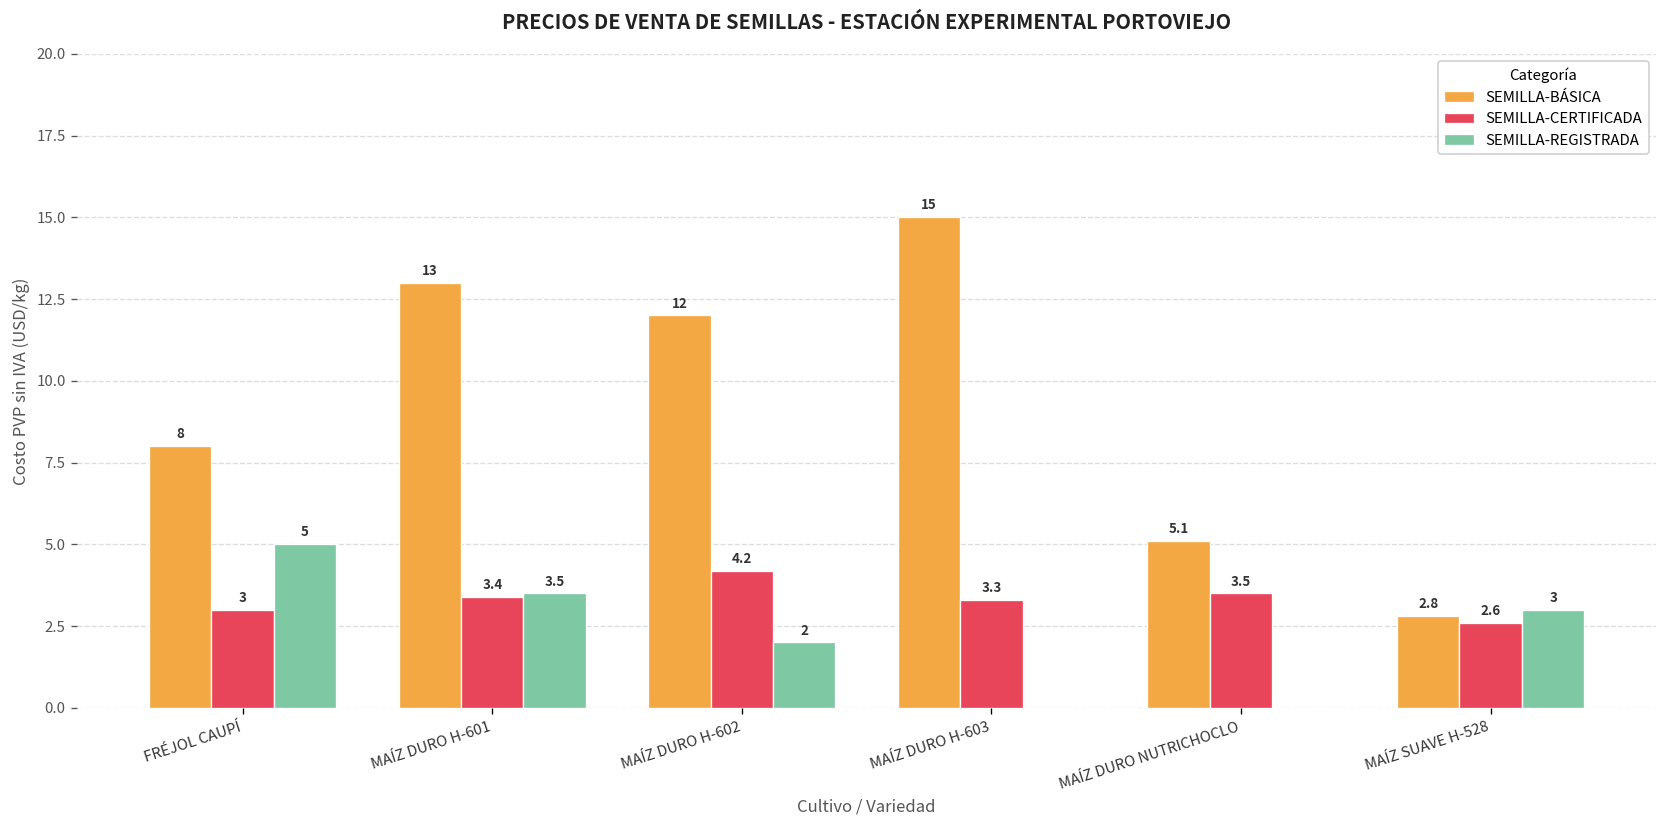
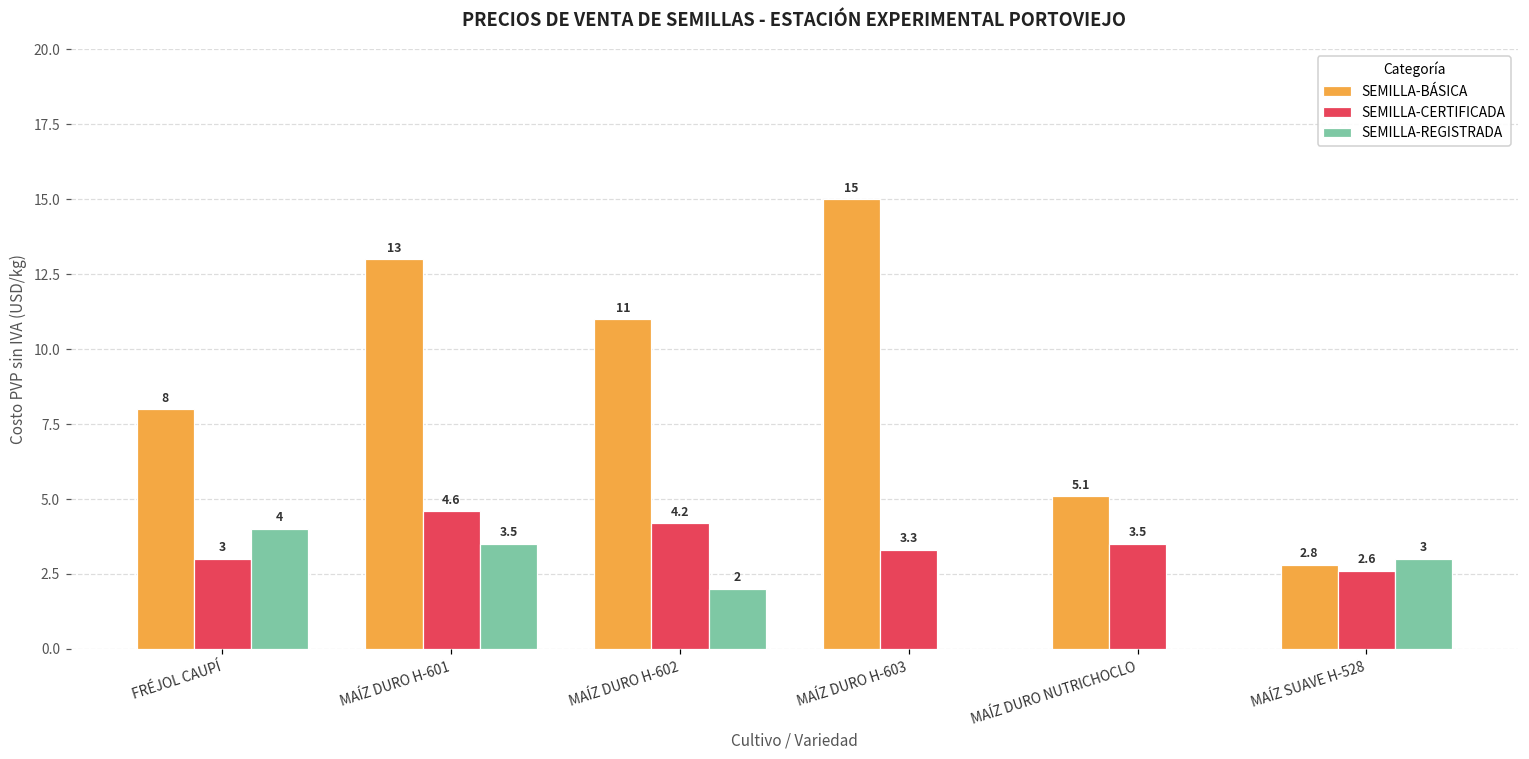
  {
    "SEMILLA-BÁSICA": {
      "FRÉJOL CAUPÍ": 8,
      "MAÍZ DURO H-601": 13,
-     "MAÍZ DURO H-602": 12,
+     "MAÍZ DURO H-602": 11,
      "MAÍZ DURO H-603": 15,
      "MAÍZ DURO NUTRICHOCLO": 5.1,
      "MAÍZ SUAVE H-528": 2.8
    },
    "SEMILLA-CERTIFICADA": {
      "FRÉJOL CAUPÍ": 3,
-     "MAÍZ DURO H-601": 3.4,
+     "MAÍZ DURO H-601": 4.6,
      "MAÍZ DURO H-602": 4.2,
      "MAÍZ DURO H-603": 3.3,
      "MAÍZ DURO NUTRICHOCLO": 3.5,
      "MAÍZ SUAVE H-528": 2.6
    },
    "SEMILLA-REGISTRADA": {
-     "FRÉJOL CAUPÍ": 5,
+     "FRÉJOL CAUPÍ": 4,
      "MAÍZ DURO H-601": 3.5,
      "MAÍZ DURO H-602": 2,
      "MAÍZ SUAVE H-528": 3
    }
  }
